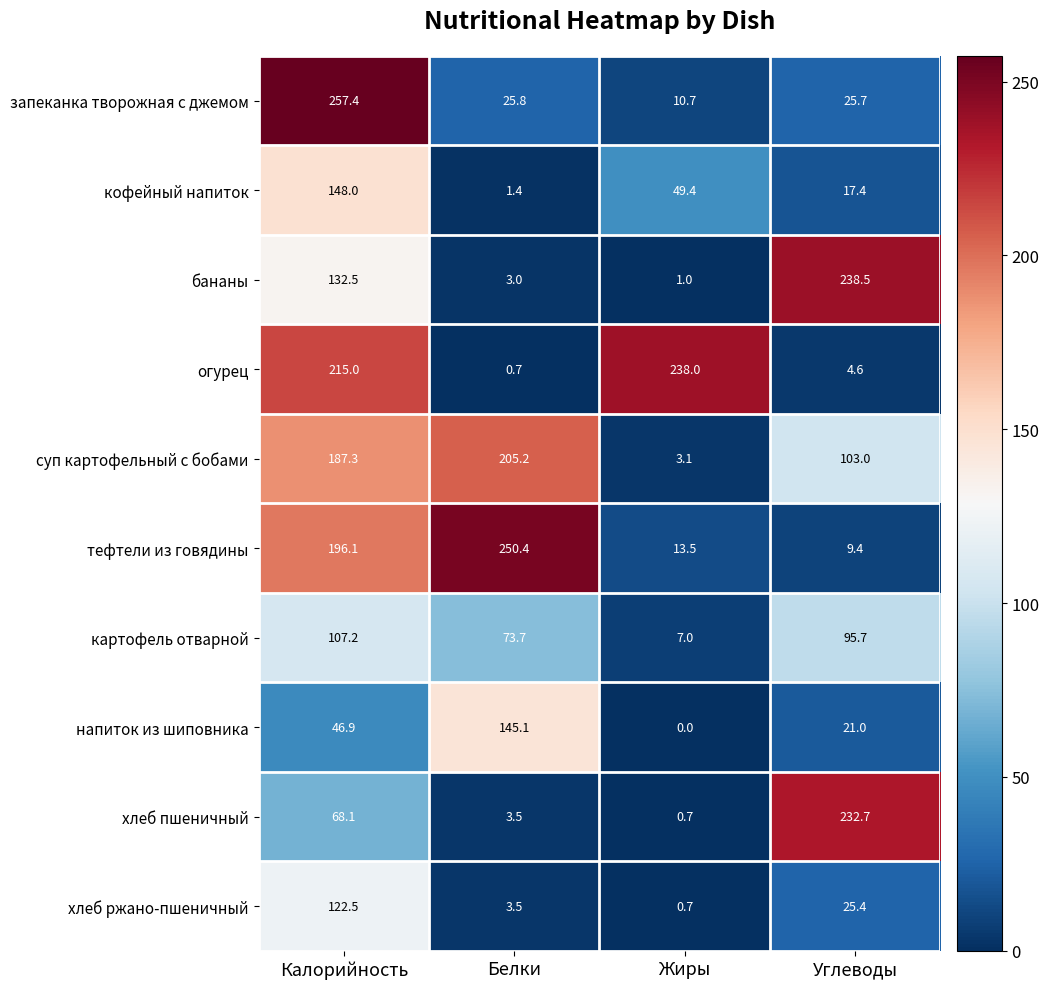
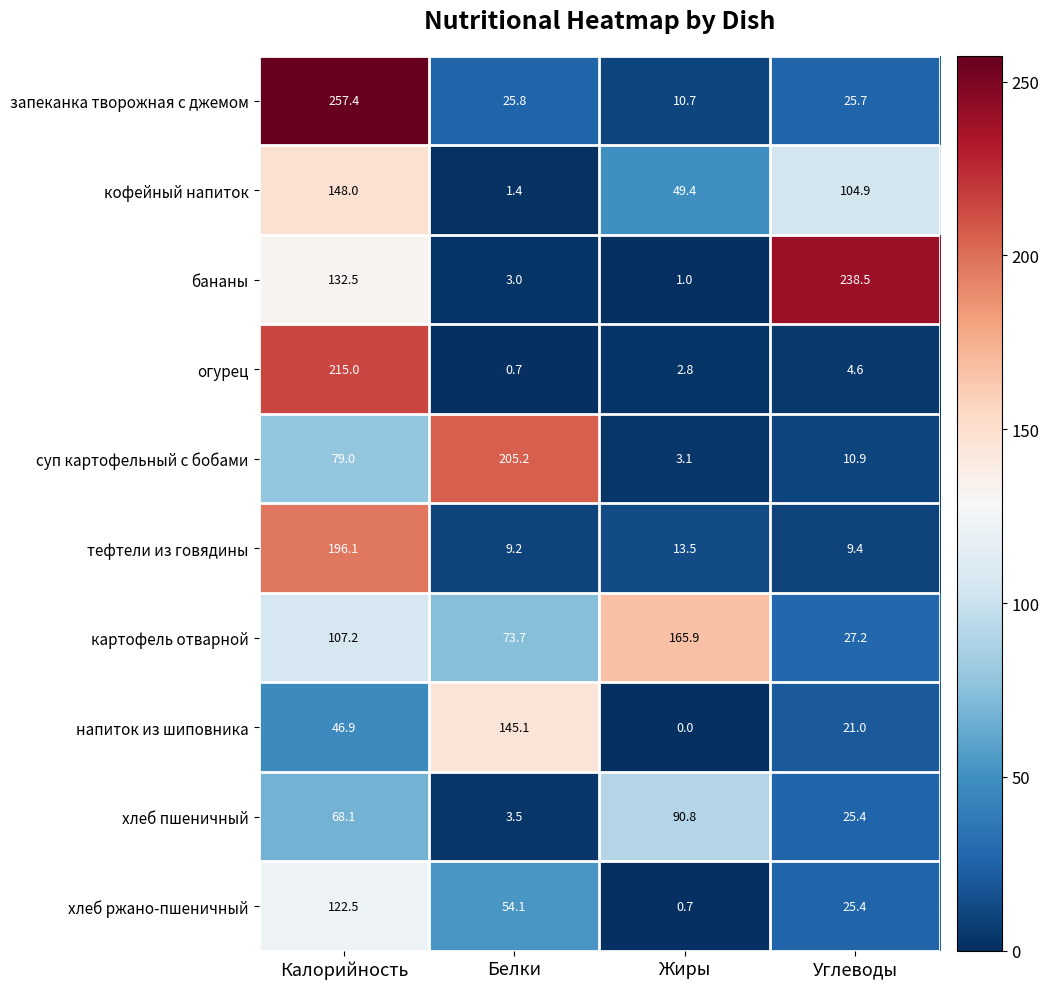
  {
    "запеканка творожная с джемом": {
      "Калорийность": 257.4,
      "Белки": 25.8,
      "Жиры": 10.7,
      "Углеводы": 25.7
    },
    "кофейный напиток": {
      "Калорийность": 148.0,
      "Белки": 1.4,
      "Жиры": 49.4,
-     "Углеводы": 17.4
+     "Углеводы": 104.9
    },
    "бананы": {
      "Калорийность": 132.5,
      "Белки": 3.0,
      "Жиры": 1.0,
      "Углеводы": 238.5
    },
    "огурец": {
      "Калорийность": 215.0,
      "Белки": 0.7,
-     "Жиры": 238.0,
+     "Жиры": 2.8,
      "Углеводы": 4.6
    },
    "суп картофельный с бобами": {
-     "Калорийность": 187.3,
+     "Калорийность": 79.0,
      "Белки": 205.2,
      "Жиры": 3.1,
-     "Углеводы": 103.0
+     "Углеводы": 10.9
    },
    "тефтели из говядины": {
      "Калорийность": 196.1,
-     "Белки": 250.4,
+     "Белки": 9.2,
      "Жиры": 13.5,
      "Углеводы": 9.4
    },
    "картофель отварной": {
      "Калорийность": 107.2,
      "Белки": 73.7,
-     "Жиры": 7.0,
-     "Углеводы": 95.7
+     "Жиры": 165.9,
+     "Углеводы": 27.2
    },
    "напиток из шиповника": {
      "Калорийность": 46.9,
      "Белки": 145.1,
      "Жиры": 0.0,
      "Углеводы": 21.0
    },
    "хлеб пшеничный": {
      "Калорийность": 68.1,
      "Белки": 3.5,
-     "Жиры": 0.7,
-     "Углеводы": 232.7
+     "Жиры": 90.8,
+     "Углеводы": 25.4
    },
    "хлеб ржано-пшеничный": {
      "Калорийность": 122.5,
-     "Белки": 3.5,
+     "Белки": 54.1,
      "Жиры": 0.7,
      "Углеводы": 25.4
    }
  }
